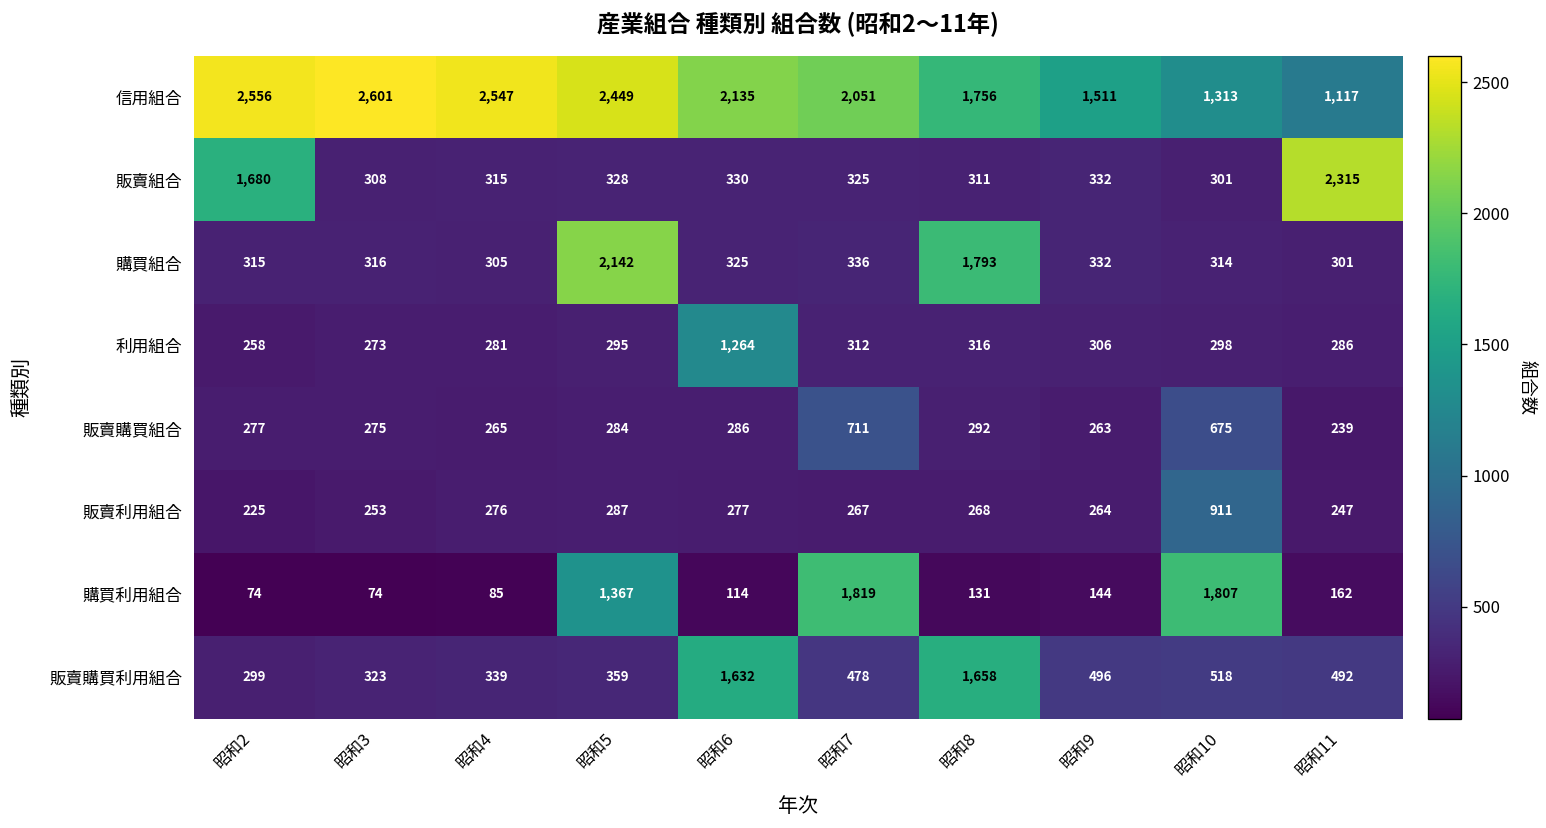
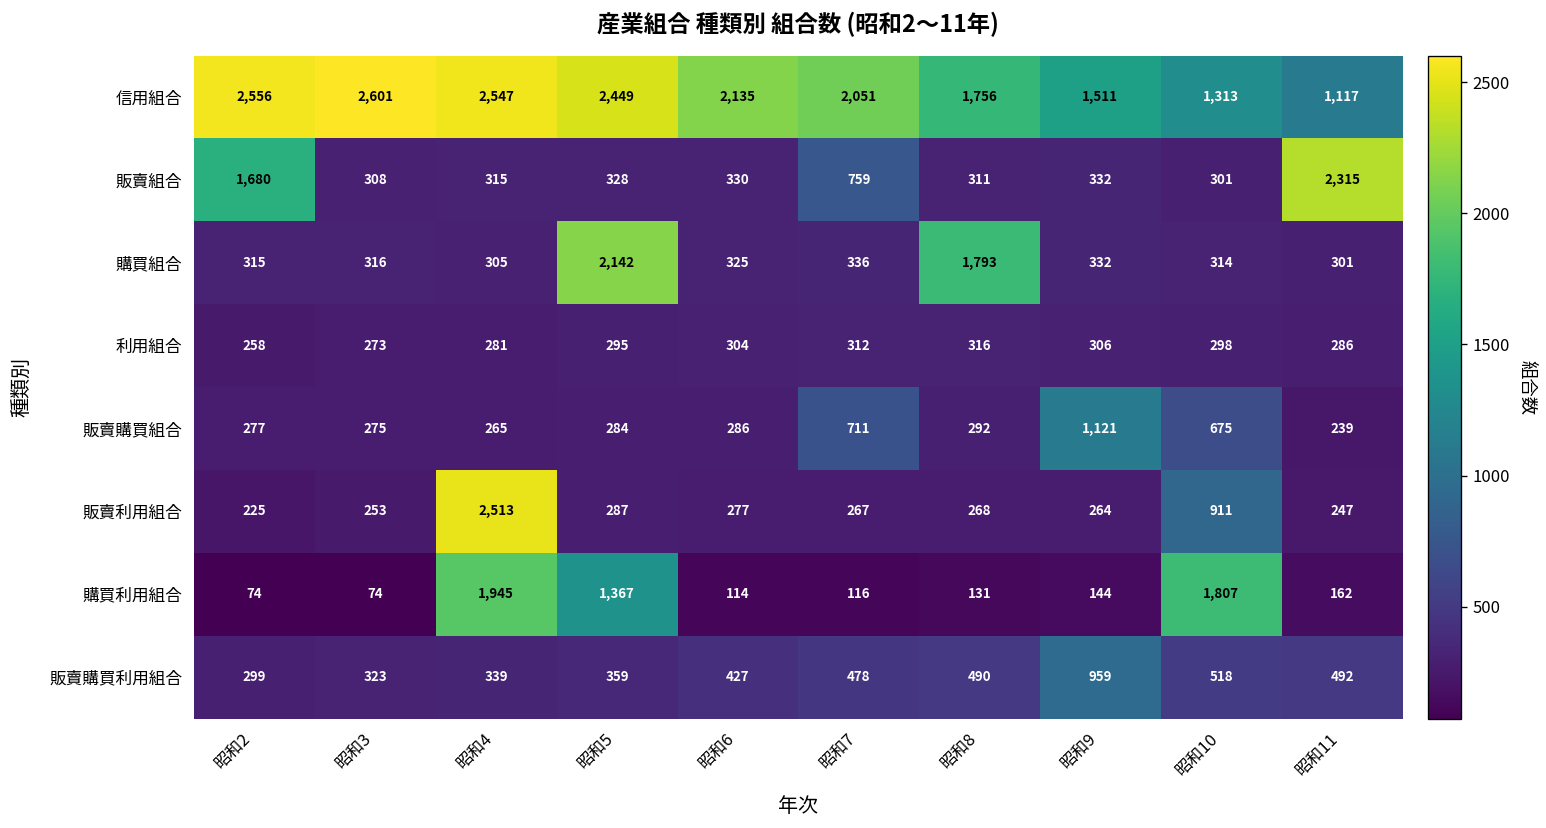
  {
    "信用組合": {
      "昭和2": "2,556",
      "昭和3": "2,601",
      "昭和4": "2,547",
      "昭和5": "2,449",
      "昭和6": "2,135",
      "昭和7": "2,051",
      "昭和8": "1,756",
      "昭和9": "1,511",
      "昭和10": "1,313",
      "昭和11": "1,117"
    },
    "販賣組合": {
      "昭和2": "1,680",
      "昭和3": "308",
      "昭和4": "315",
      "昭和5": "328",
      "昭和6": "330",
-     "昭和7": "325",
+     "昭和7": "759",
      "昭和8": "311",
      "昭和9": "332",
      "昭和10": "301",
      "昭和11": "2,315"
    },
    "購買組合": {
      "昭和2": "315",
      "昭和3": "316",
      "昭和4": "305",
      "昭和5": "2,142",
      "昭和6": "325",
      "昭和7": "336",
      "昭和8": "1,793",
      "昭和9": "332",
      "昭和10": "314",
      "昭和11": "301"
    },
    "利用組合": {
      "昭和2": "258",
      "昭和3": "273",
      "昭和4": "281",
      "昭和5": "295",
-     "昭和6": "1,264",
+     "昭和6": "304",
      "昭和7": "312",
      "昭和8": "316",
      "昭和9": "306",
      "昭和10": "298",
      "昭和11": "286"
    },
    "販賣購買組合": {
      "昭和2": "277",
      "昭和3": "275",
      "昭和4": "265",
      "昭和5": "284",
      "昭和6": "286",
      "昭和7": "711",
      "昭和8": "292",
-     "昭和9": "263",
+     "昭和9": "1,121",
      "昭和10": "675",
      "昭和11": "239"
    },
    "販賣利用組合": {
      "昭和2": "225",
      "昭和3": "253",
-     "昭和4": "276",
+     "昭和4": "2,513",
      "昭和5": "287",
      "昭和6": "277",
      "昭和7": "267",
      "昭和8": "268",
      "昭和9": "264",
      "昭和10": "911",
      "昭和11": "247"
    },
    "購買利用組合": {
      "昭和2": "74",
      "昭和3": "74",
-     "昭和4": "85",
+     "昭和4": "1,945",
      "昭和5": "1,367",
      "昭和6": "114",
-     "昭和7": "1,819",
+     "昭和7": "116",
      "昭和8": "131",
      "昭和9": "144",
      "昭和10": "1,807",
      "昭和11": "162"
    },
    "販賣購買利用組合": {
      "昭和2": "299",
      "昭和3": "323",
      "昭和4": "339",
      "昭和5": "359",
-     "昭和6": "1,632",
+     "昭和6": "427",
      "昭和7": "478",
-     "昭和8": "1,658",
-     "昭和9": "496",
+     "昭和8": "490",
+     "昭和9": "959",
      "昭和10": "518",
      "昭和11": "492"
    }
  }
